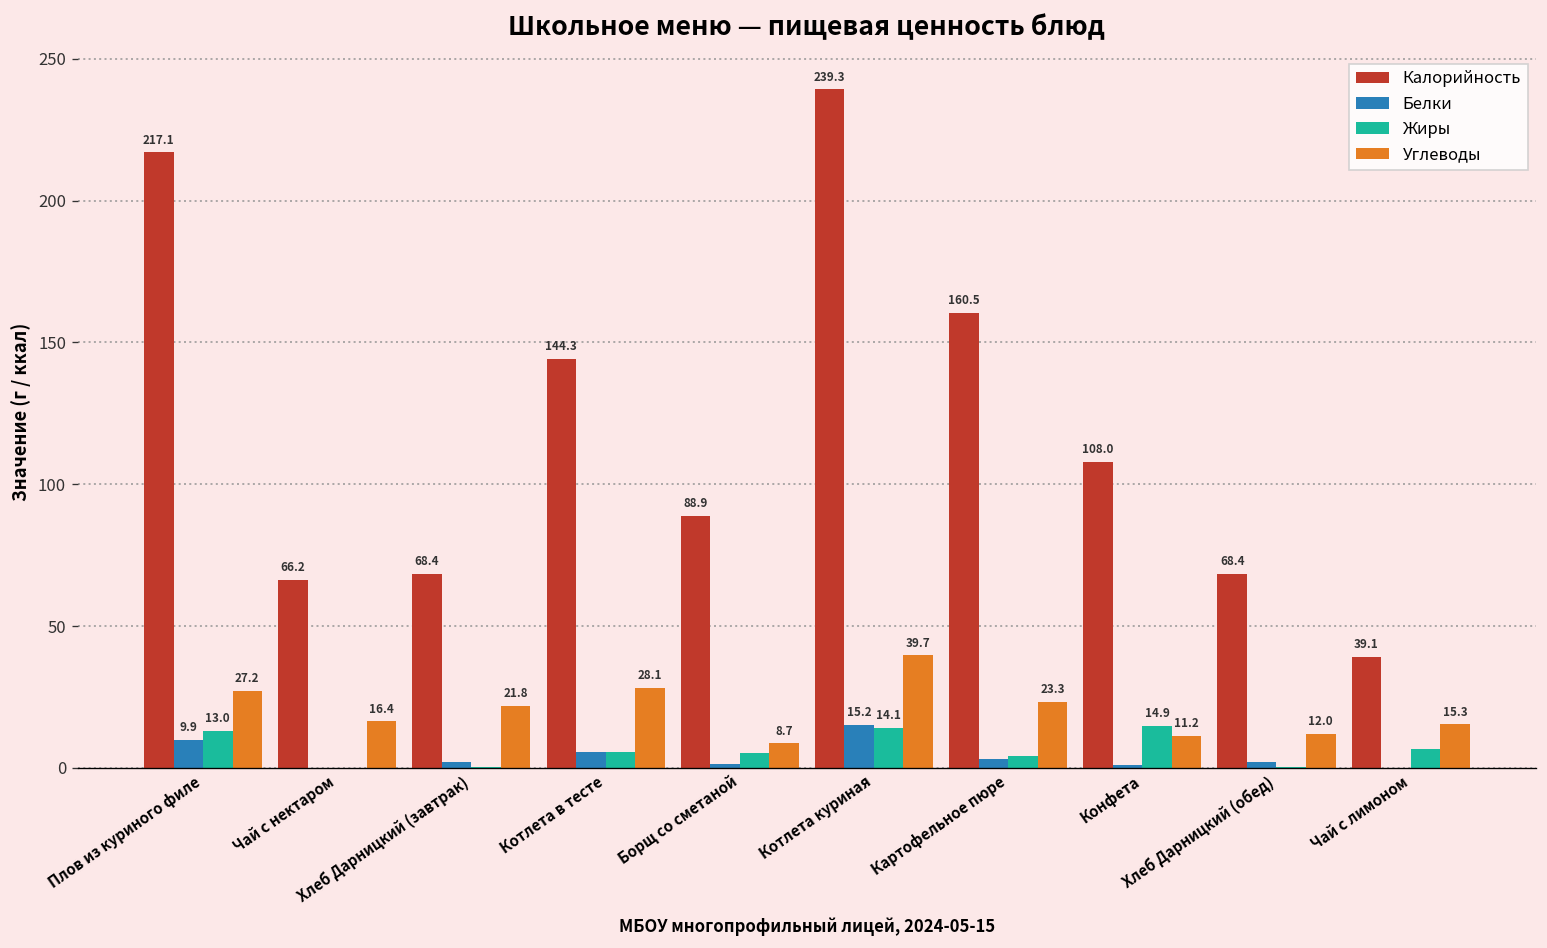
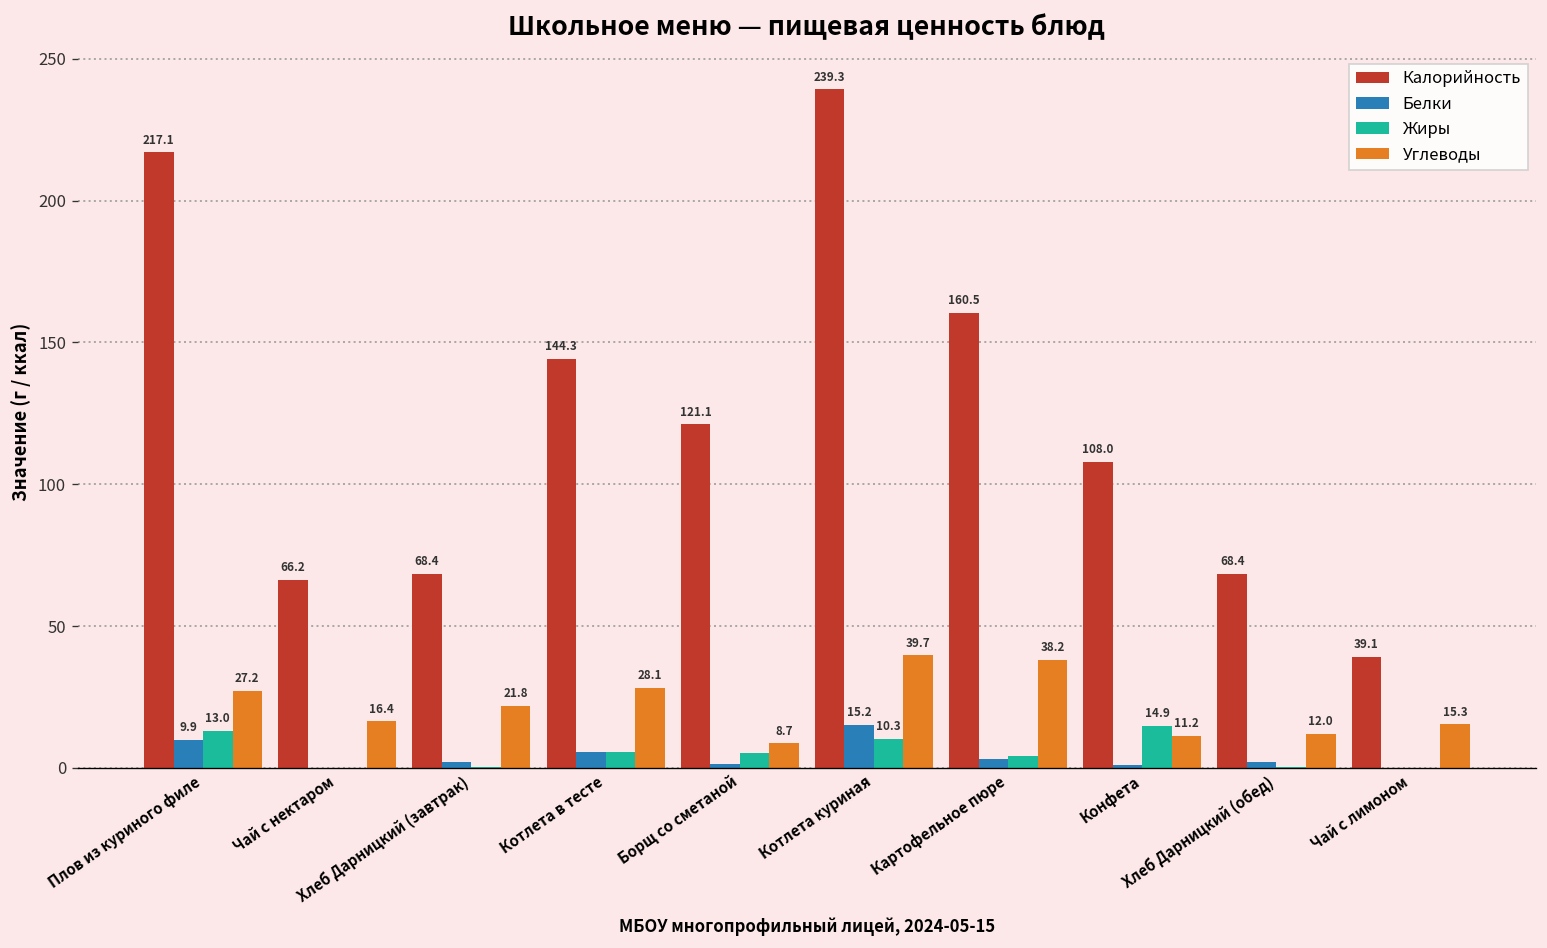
  {
    "Калорийность": {
      "Плов из куриного филе": 217.1,
      "Чай с нектаром": 66.2,
      "Хлеб Дарницкий (завтрак)": 68.4,
      "Котлета в тесте": 144.3,
-     "Борщ со сметаной": 88.9,
+     "Борщ со сметаной": 121.1,
      "Котлета куриная": 239.3,
      "Картофельное пюре": 160.5,
      "Конфета": 108.0,
      "Хлеб Дарницкий (обед)": 68.4,
      "Чай с лимоном": 39.1
    },
    "Белки": {
      "Плов из куриного филе": 9.9,
      "Котлета куриная": 15.2
    },
    "Жиры": {
      "Плов из куриного филе": 13.0,
-     "Котлета куриная": 14.1,
+     "Котлета куриная": 10.3,
      "Конфета": 14.9,
-     "Чай с лимоном": 7
+     "Чай с лимоном": 0
    },
    "Углеводы": {
      "Плов из куриного филе": 27.2,
      "Чай с нектаром": 16.4,
      "Хлеб Дарницкий (завтрак)": 21.8,
      "Котлета в тесте": 28.1,
      "Борщ со сметаной": 8.7,
      "Котлета куриная": 39.7,
-     "Картофельное пюре": 23.3,
+     "Картофельное пюре": 38.2,
      "Конфета": 11.2,
      "Хлеб Дарницкий (обед)": 12.0,
      "Чай с лимоном": 15.3
    }
  }
